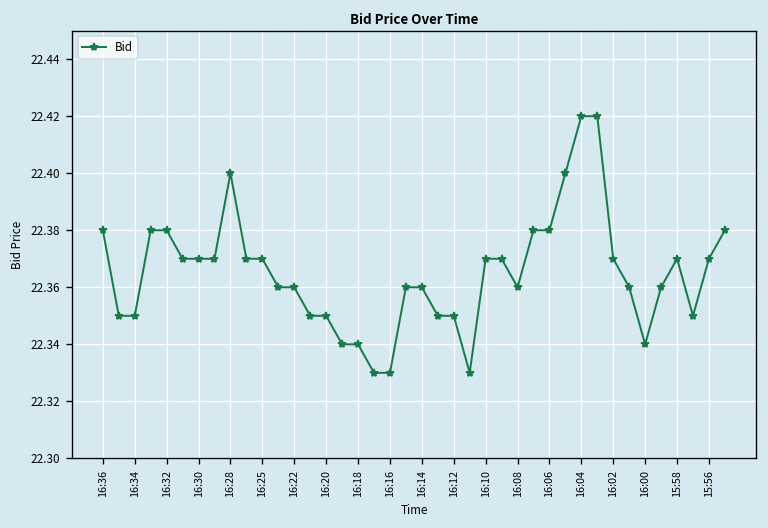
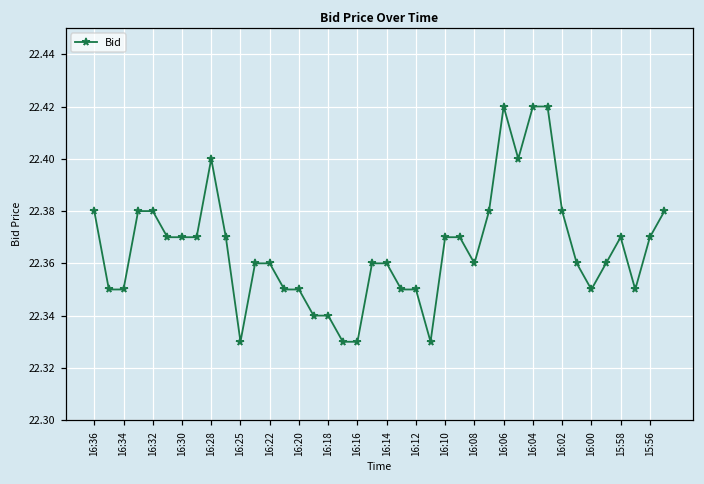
  {
    "16:36": 22.38,
    "16:34": 22.35,
    "16:32": 22.38,
    "16:30": 22.37,
    "16:28": 22.40,
-   "16:25": 22.37,
+   "16:25": 22.33,
    "16:22": 22.36,
    "16:20": 22.35,
    "16:18": 22.34,
    "16:16": 22.33,
    "16:14": 22.36,
    "16:12": 22.35,
    "16:10": 22.37,
    "16:08": 22.36,
-   "16:06": 22.38,
+   "16:06": 22.42,
    "16:04": 22.42,
-   "16:02": 22.37,
-   "16:00": 22.34,
+   "16:02": 22.38,
+   "16:00": 22.35,
    "15:58": 22.37,
    "15:56": 22.37
  }
